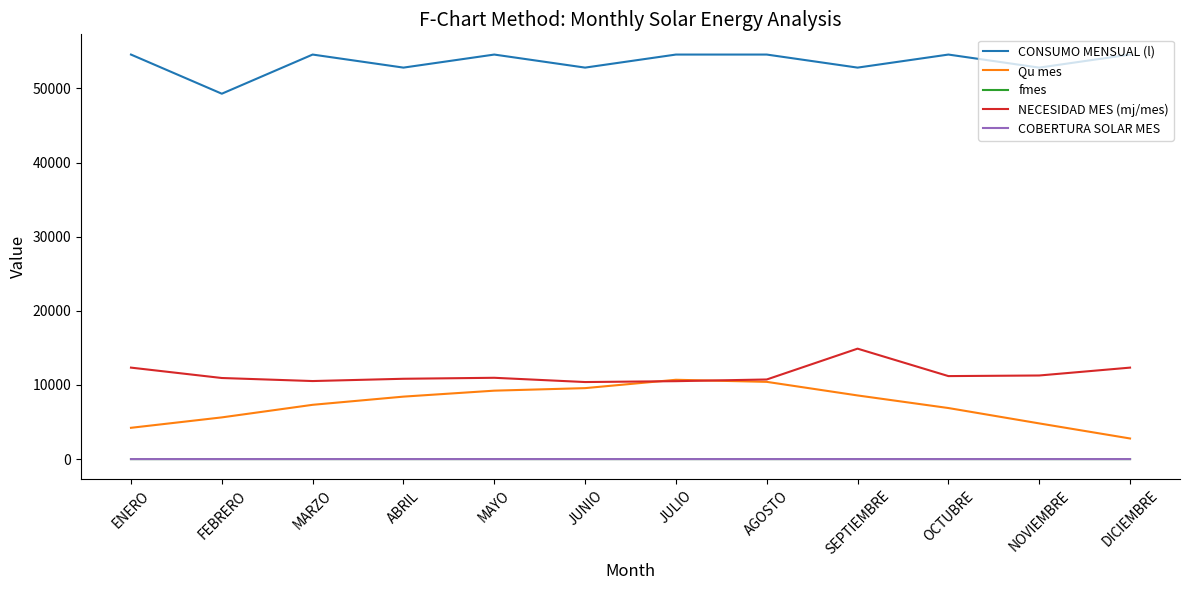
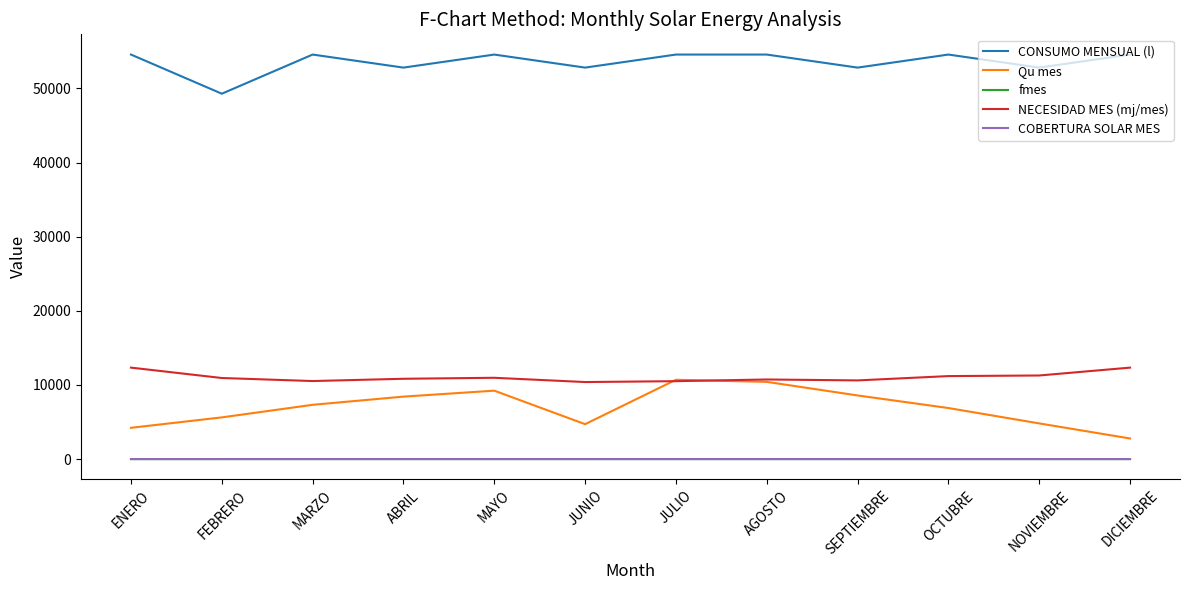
  {
    "CONSUMO MENSUAL (l)": {
      "ENERO": 55000,
      "FEBRERO": 49000,
      "MARZO": 55000,
      "ABRIL": 53000,
      "MAYO": 55000,
      "JUNIO": 53000,
      "JULIO": 55000,
      "AGOSTO": 55000,
      "SEPTIEMBRE": 53000,
      "OCTUBRE": 55000
    },
    "Qu mes": {
      "ENERO": 4000,
      "FEBRERO": 6000,
      "MARZO": 7000,
      "ABRIL": 8000,
      "MAYO": 9000,
-     "JUNIO": 10000,
+     "JUNIO": 5000,
      "SEPTIEMBRE": 9000,
      "OCTUBRE": 7000,
      "NOVIEMBRE": 5000,
      "DICIEMBRE": 3000
    },
    "COBERTURA SOLAR MES": {
      "ENERO": 0,
      "FEBRERO": 0,
      "MARZO": 0,
      "ABRIL": 0,
      "MAYO": 0,
      "JUNIO": 0,
      "JULIO": 0,
      "AGOSTO": 0,
      "SEPTIEMBRE": 0,
      "OCTUBRE": 0,
      "NOVIEMBRE": 0,
      "DICIEMBRE": 0
    },
    "NECESIDAD MES (mj/mes)": {
      "ENERO": 12000,
      "FEBRERO": 11000,
      "MARZO": 11000,
      "ABRIL": 11000,
      "MAYO": 11000,
      "JUNIO": 10000,
-     "SEPTIEMBRE": 15000,
+     "SEPTIEMBRE": 11000,
      "OCTUBRE": 11000,
      "NOVIEMBRE": 11000,
      "DICIEMBRE": 12000
    }
  }
